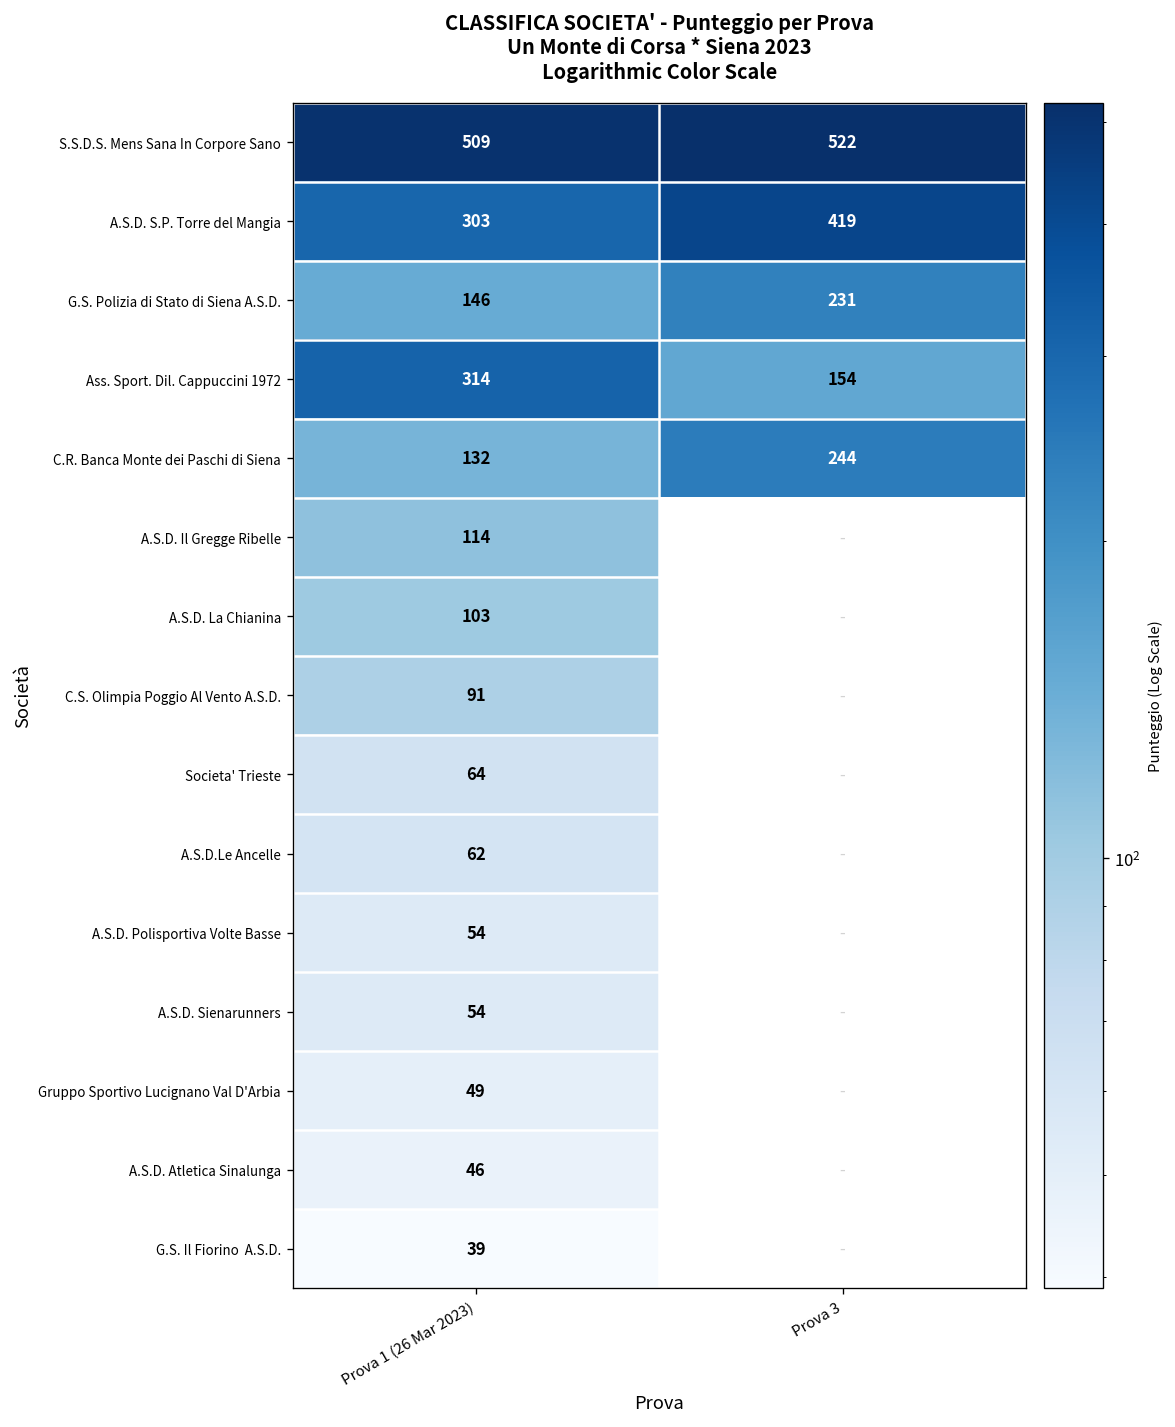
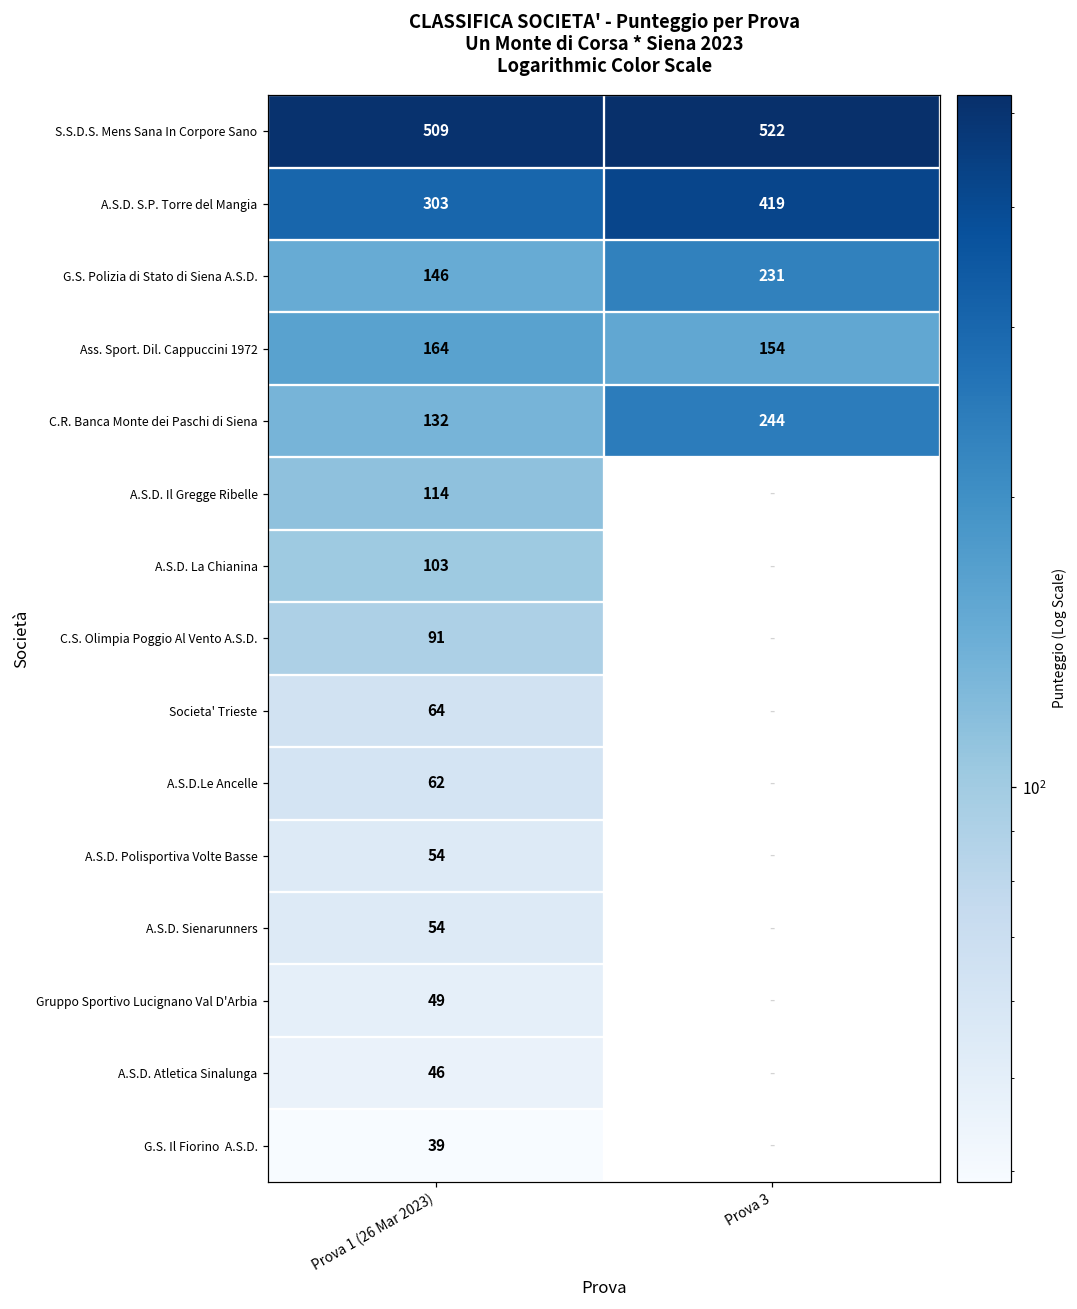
  {
    "S.S.D.S. Mens Sana In Corpore Sano": {
      "Prova 1 (26 Mar 2023)": 509,
      "Prova 3": 522
    },
    "A.S.D. S.P. Torre del Mangia": {
      "Prova 1 (26 Mar 2023)": 303,
      "Prova 3": 419
    },
    "G.S. Polizia di Stato di Siena A.S.D.": {
      "Prova 1 (26 Mar 2023)": 146,
      "Prova 3": 231
    },
    "Ass. Sport. Dil. Cappuccini 1972": {
-     "Prova 1 (26 Mar 2023)": 314,
+     "Prova 1 (26 Mar 2023)": 164,
      "Prova 3": 154
    },
    "C.R. Banca Monte dei Paschi di Siena": {
      "Prova 1 (26 Mar 2023)": 132,
      "Prova 3": 244
    },
    "A.S.D. Il Gregge Ribelle": {
      "Prova 1 (26 Mar 2023)": 114
    },
    "A.S.D. La Chianina": {
      "Prova 1 (26 Mar 2023)": 103
    },
    "C.S. Olimpia Poggio Al Vento A.S.D.": {
      "Prova 1 (26 Mar 2023)": 91
    },
    "Societa' Trieste": {
      "Prova 1 (26 Mar 2023)": 64
    },
    "A.S.D.Le Ancelle": {
      "Prova 1 (26 Mar 2023)": 62
    },
    "A.S.D. Polisportiva Volte Basse": {
      "Prova 1 (26 Mar 2023)": 54
    },
    "A.S.D. Sienarunners": {
      "Prova 1 (26 Mar 2023)": 54
    },
    "Gruppo Sportivo Lucignano Val D'Arbia": {
      "Prova 1 (26 Mar 2023)": 49
    },
    "A.S.D. Atletica Sinalunga": {
      "Prova 1 (26 Mar 2023)": 46
    },
    "G.S. Il Fiorino A.S.D.": {
      "Prova 1 (26 Mar 2023)": 39
    }
  }
